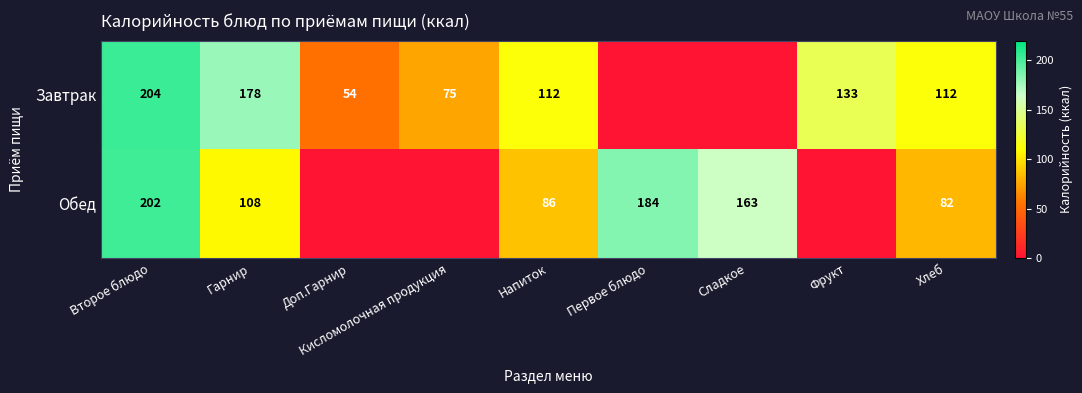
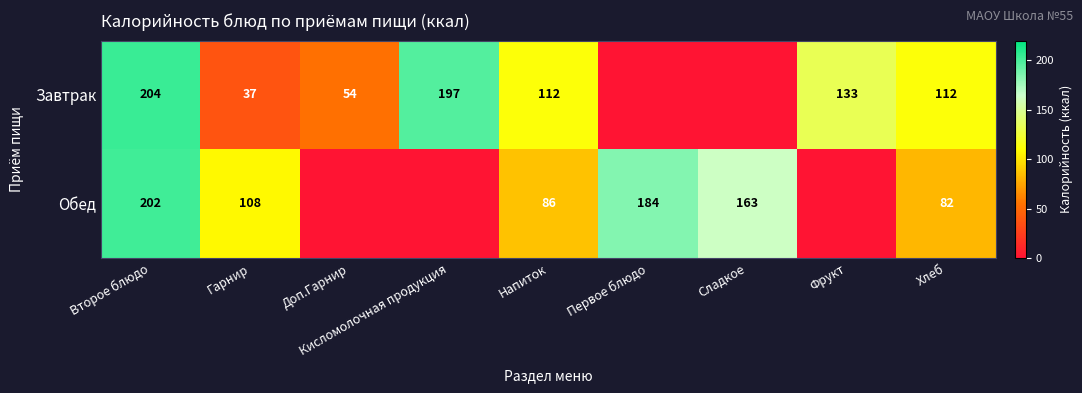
  {
    "Завтрак": {
      "Второе блюдо": 204,
-     "Гарнир": 178,
+     "Гарнир": 37,
      "Доп.Гарнир": 54,
-     "Кисломолочная продукция": 75,
+     "Кисломолочная продукция": 197,
      "Напиток": 112,
      "Фрукт": 133,
      "Хлеб": 112
    },
    "Обед": {
      "Второе блюдо": 202,
      "Гарнир": 108,
      "Напиток": 86,
      "Первое блюдо": 184,
      "Сладкое": 163,
      "Хлеб": 82
    }
  }
